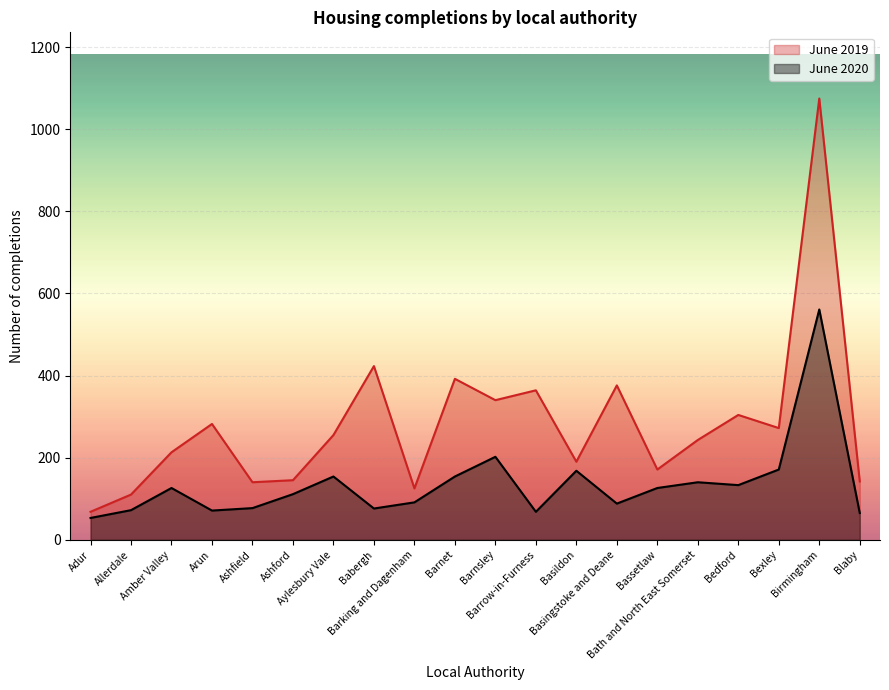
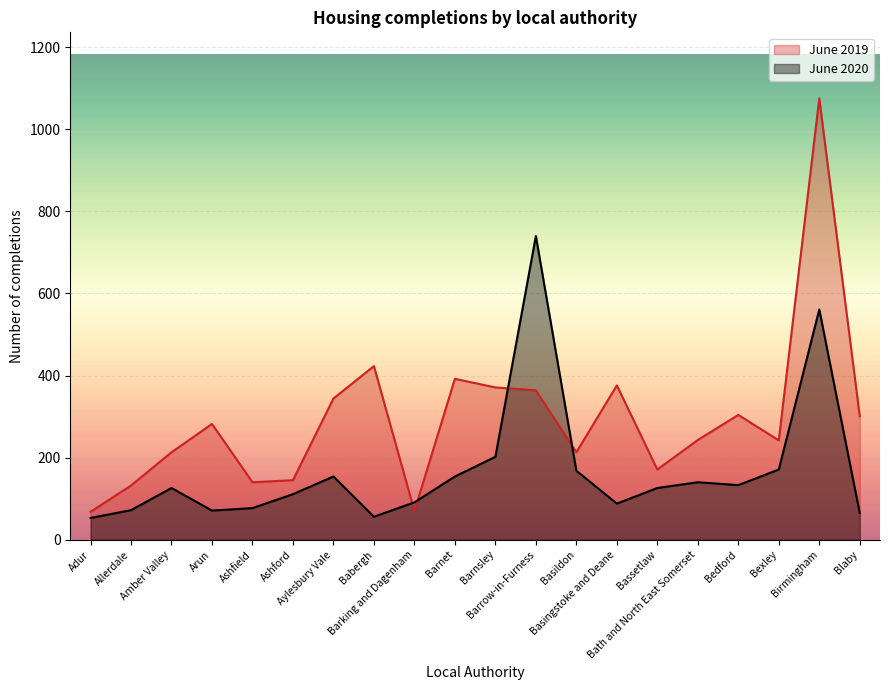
  {
    "June 2019": {
      "Adur": 70,
-     "Allerdale": 110,
+     "Allerdale": 130,
      "Amber Valley": 210,
      "Arun": 280,
      "Ashfield": 140,
      "Ashford": 150,
-     "Aylesbury Vale": 260,
+     "Aylesbury Vale": 340,
      "Babergh": 420,
-     "Barking and Dagenham": 130,
+     "Barking and Dagenham": 70,
      "Barnet": 390,
-     "Barnsley": 340,
+     "Barnsley": 370,
      "Barrow-in-Furness": 360,
-     "Basildon": 190,
+     "Basildon": 210,
      "Basingstoke and Deane": 380,
      "Bassetlaw": 170,
      "Bath and North East Somerset": 240,
      "Bedford": 300,
-     "Bexley": 270,
+     "Bexley": 240,
      "Birmingham": 1080,
-     "Blaby": 140
+     "Blaby": 300
    },
    "June 2020": {
      "Adur": 50,
      "Allerdale": 70,
      "Amber Valley": 130,
      "Arun": 70,
      "Ashfield": 80,
      "Ashford": 110,
      "Aylesbury Vale": 150,
-     "Babergh": 80,
+     "Babergh": 60,
      "Barking and Dagenham": 90,
      "Barnet": 150,
      "Barnsley": 200,
-     "Barrow-in-Furness": 70,
+     "Barrow-in-Furness": 740,
      "Basildon": 170,
      "Basingstoke and Deane": 90,
      "Bassetlaw": 130,
      "Bath and North East Somerset": 140,
      "Bedford": 130,
      "Bexley": 170,
      "Birmingham": 560,
      "Blaby": 70
    }
  }
